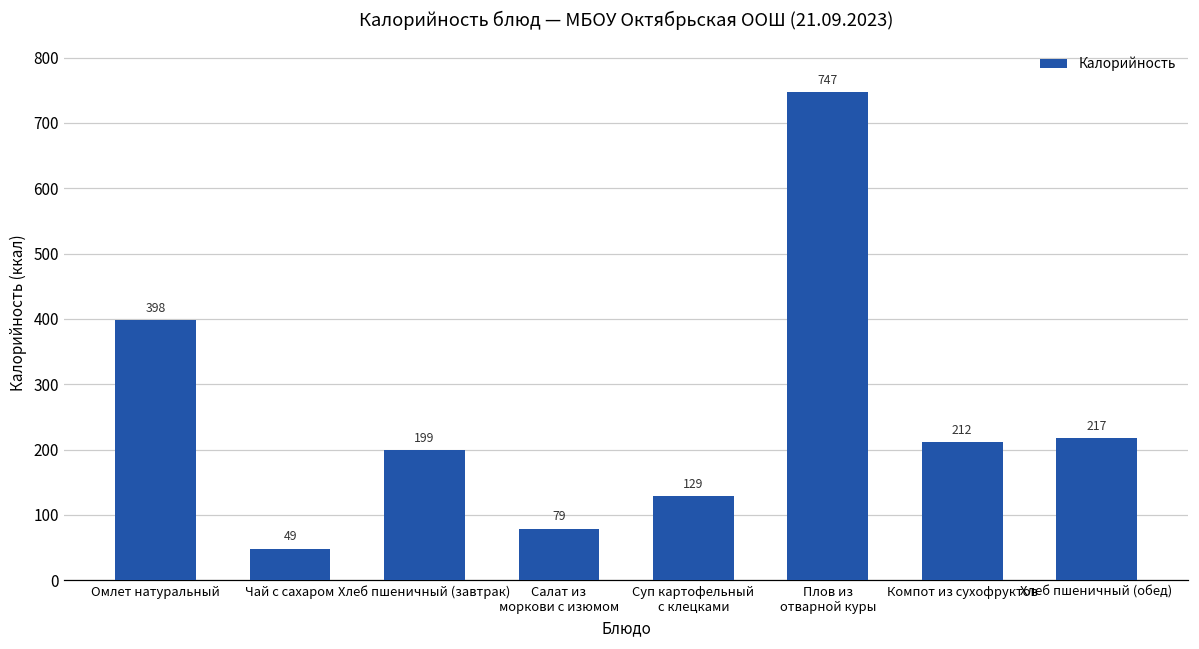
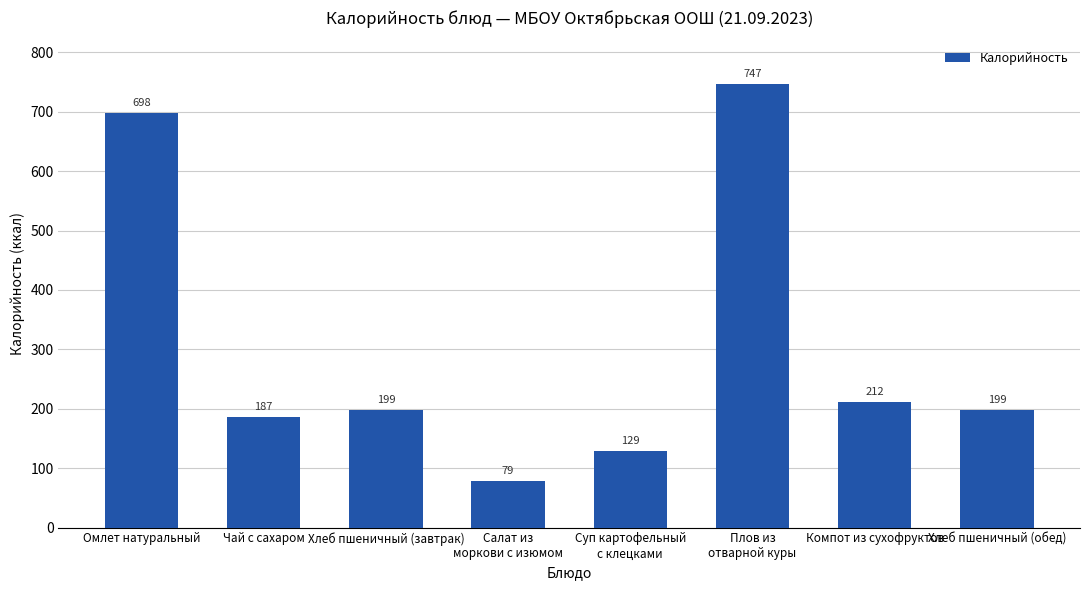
  {
-   "Омлет натуральный": 398,
-   "Чай с сахаром": 49,
+   "Омлет натуральный": 698,
+   "Чай с сахаром": 187,
    "Хлеб пшеничный (завтрак)": 199,
    "Салат из моркови с изюмом": 79,
    "Суп картофельный с клецками": 129,
    "Плов из отварной куры": 747,
    "Компот из сухофруктов": 212,
-   "Хлеб пшеничный (обед)": 217
+   "Хлеб пшеничный (обед)": 199
  }
